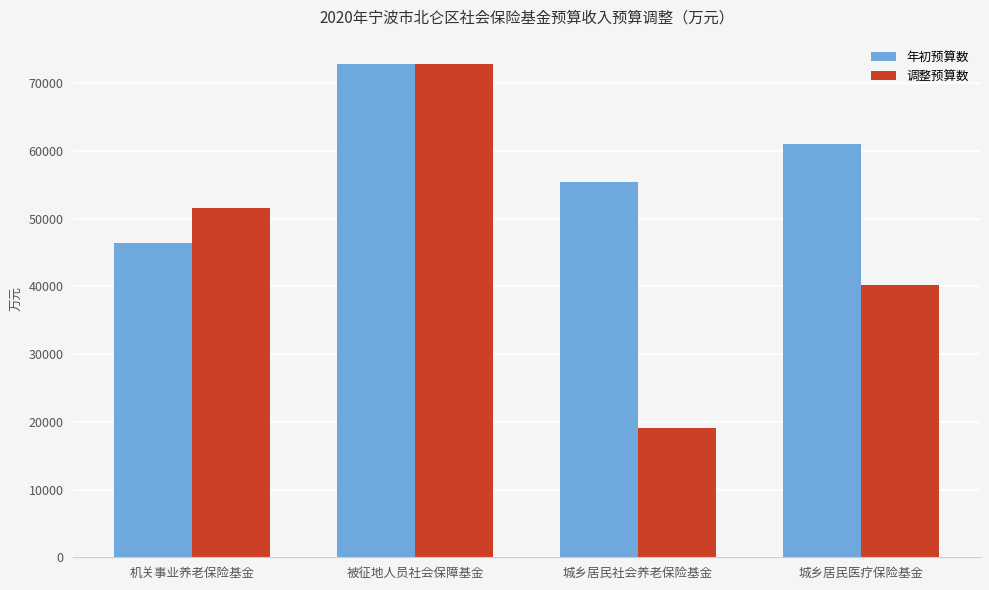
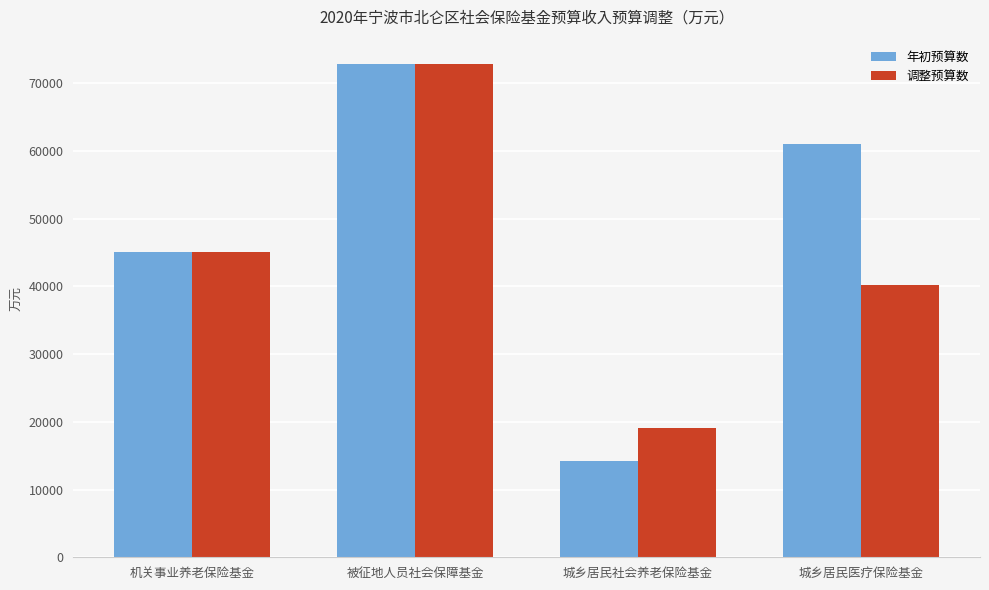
  {
    "年初预算数": {
-     "机关事业养老保险基金": 46000,
+     "机关事业养老保险基金": 45000,
      "被征地人员社会保障基金": 73000,
-     "城乡居民社会养老保险基金": 55000,
+     "城乡居民社会养老保险基金": 14000,
      "城乡居民医疗保险基金": 61000
    },
    "调整预算数": {
-     "机关事业养老保险基金": 52000,
+     "机关事业养老保险基金": 45000,
      "被征地人员社会保障基金": 73000,
      "城乡居民社会养老保险基金": 19000,
      "城乡居民医疗保险基金": 40000
    }
  }
